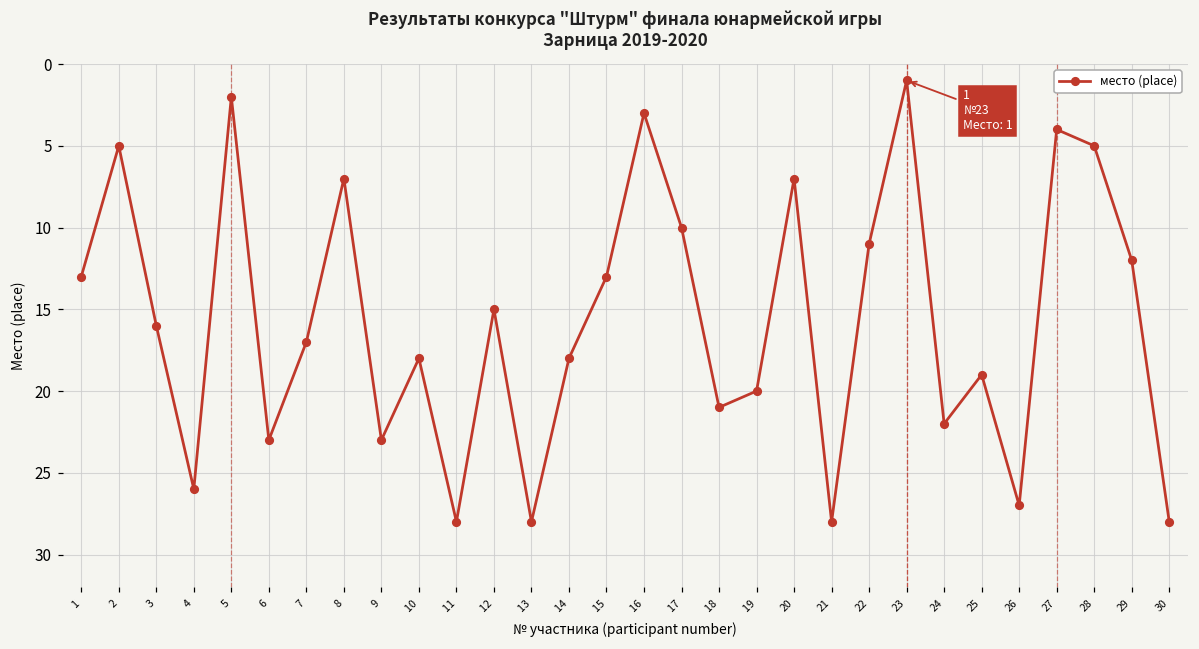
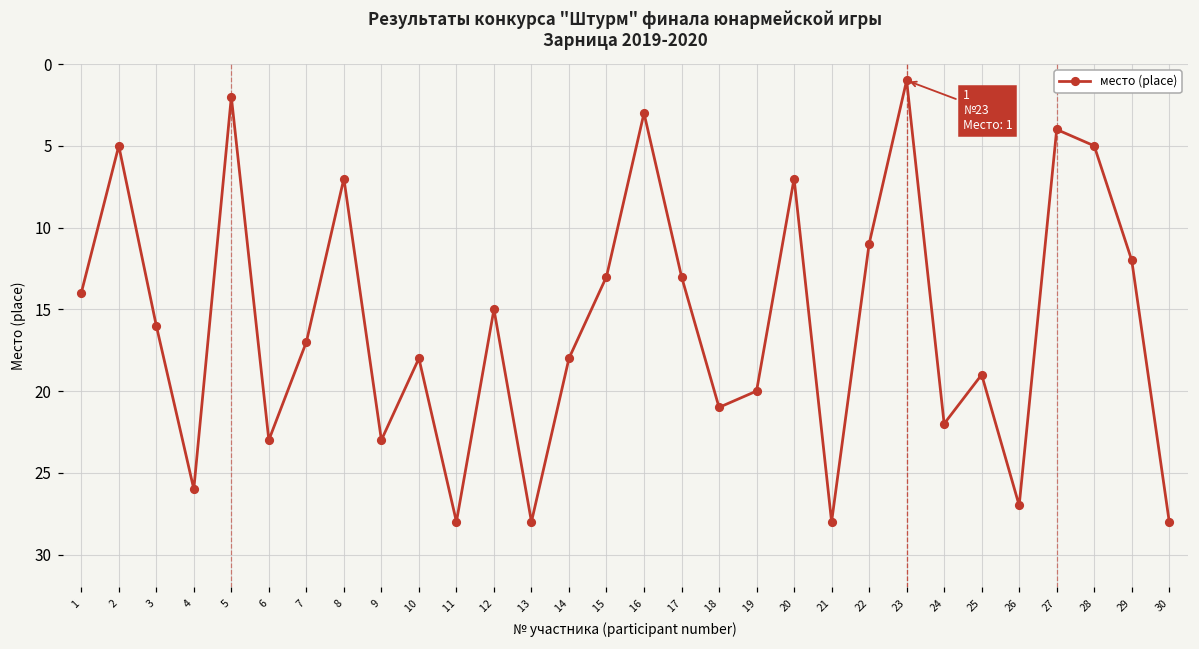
  {
-   "1": 13,
+   "1": 14,
    "2": 5,
    "3": 16,
    "4": 26,
    "5": 2,
    "6": 23,
    "7": 17,
    "8": 7,
    "9": 23,
    "10": 18,
    "11": 28,
    "12": 15,
    "13": 28,
    "14": 18,
    "15": 13,
    "16": 3,
-   "17": 10,
+   "17": 13,
    "18": 21,
    "19": 20,
    "20": 7,
    "21": 28,
    "22": 11,
    "24": 22,
    "25": 19,
    "26": 27,
    "27": 4,
    "28": 5,
    "29": 12,
    "30": 28
  }
